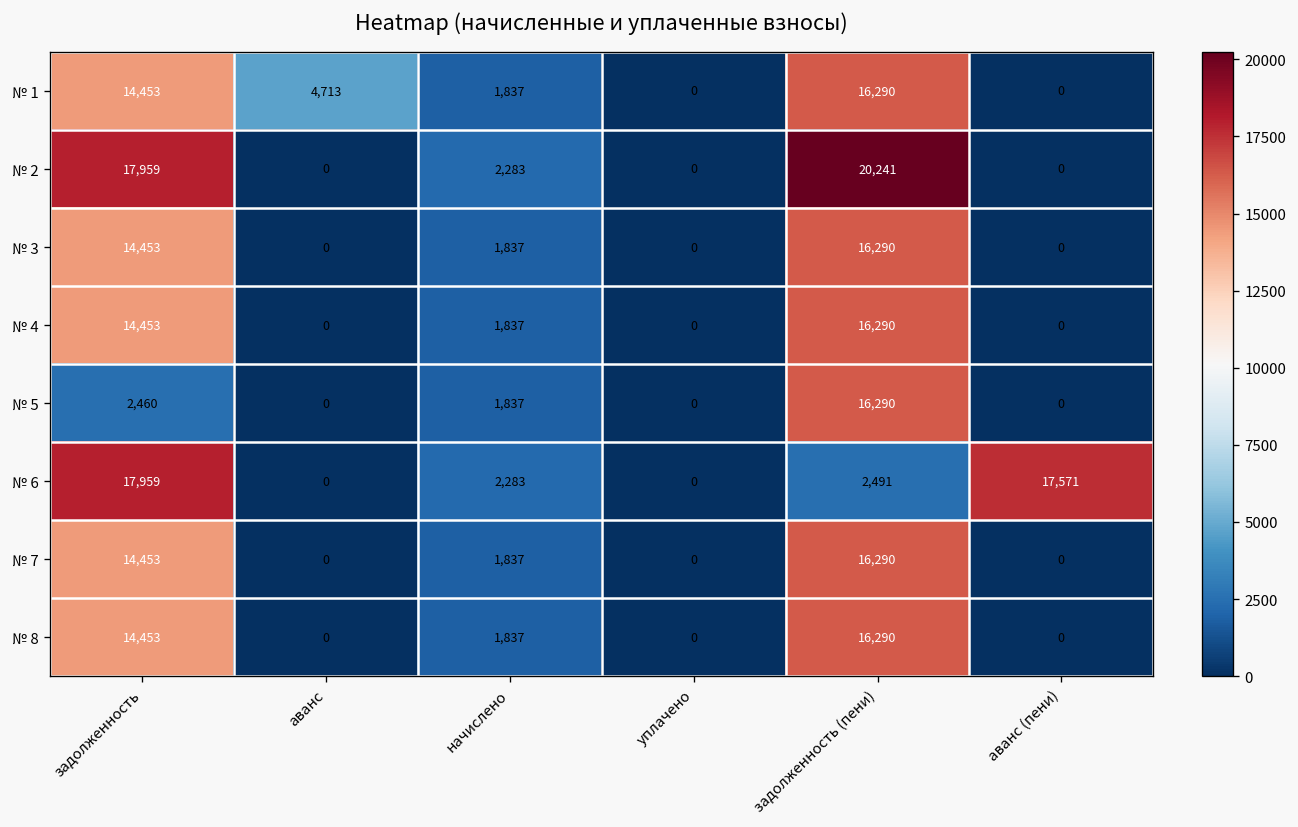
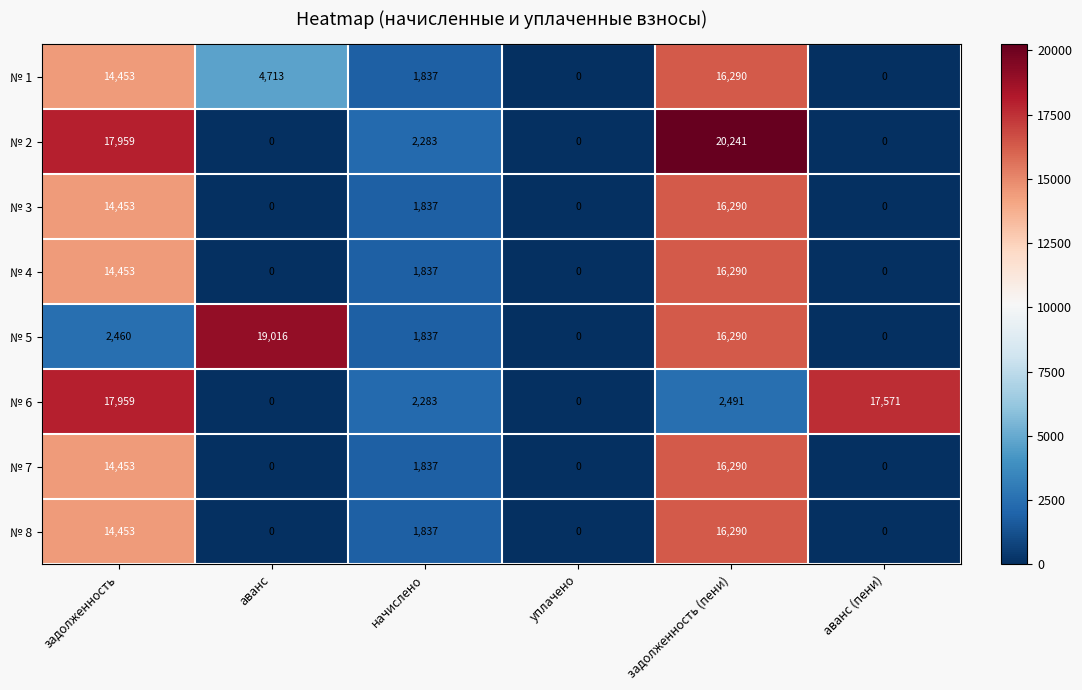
  {
    "№ 1": {
      "задолженность": "14,453",
      "аванс": "4,713",
      "начислено": "1,837",
      "уплачено": "0",
      "задолженность (пени)": "16,290",
      "аванс (пени)": "0"
    },
    "№ 2": {
      "задолженность": "17,959",
      "аванс": "0",
      "начислено": "2,283",
      "уплачено": "0",
      "задолженность (пени)": "20,241",
      "аванс (пени)": "0"
    },
    "№ 3": {
      "задолженность": "14,453",
      "аванс": "0",
      "начислено": "1,837",
      "уплачено": "0",
      "задолженность (пени)": "16,290",
      "аванс (пени)": "0"
    },
    "№ 4": {
      "задолженность": "14,453",
      "аванс": "0",
      "начислено": "1,837",
      "уплачено": "0",
      "задолженность (пени)": "16,290",
      "аванс (пени)": "0"
    },
    "№ 5": {
      "задолженность": "2,460",
-     "аванс": "0",
+     "аванс": "19,016",
      "начислено": "1,837",
      "уплачено": "0",
      "задолженность (пени)": "16,290",
      "аванс (пени)": "0"
    },
    "№ 6": {
      "задолженность": "17,959",
      "аванс": "0",
      "начислено": "2,283",
      "уплачено": "0",
      "задолженность (пени)": "2,491",
      "аванс (пени)": "17,571"
    },
    "№ 7": {
      "задолженность": "14,453",
      "аванс": "0",
      "начислено": "1,837",
      "уплачено": "0",
      "задолженность (пени)": "16,290",
      "аванс (пени)": "0"
    },
    "№ 8": {
      "задолженность": "14,453",
      "аванс": "0",
      "начислено": "1,837",
      "уплачено": "0",
      "задолженность (пени)": "16,290",
      "аванс (пени)": "0"
    }
  }
